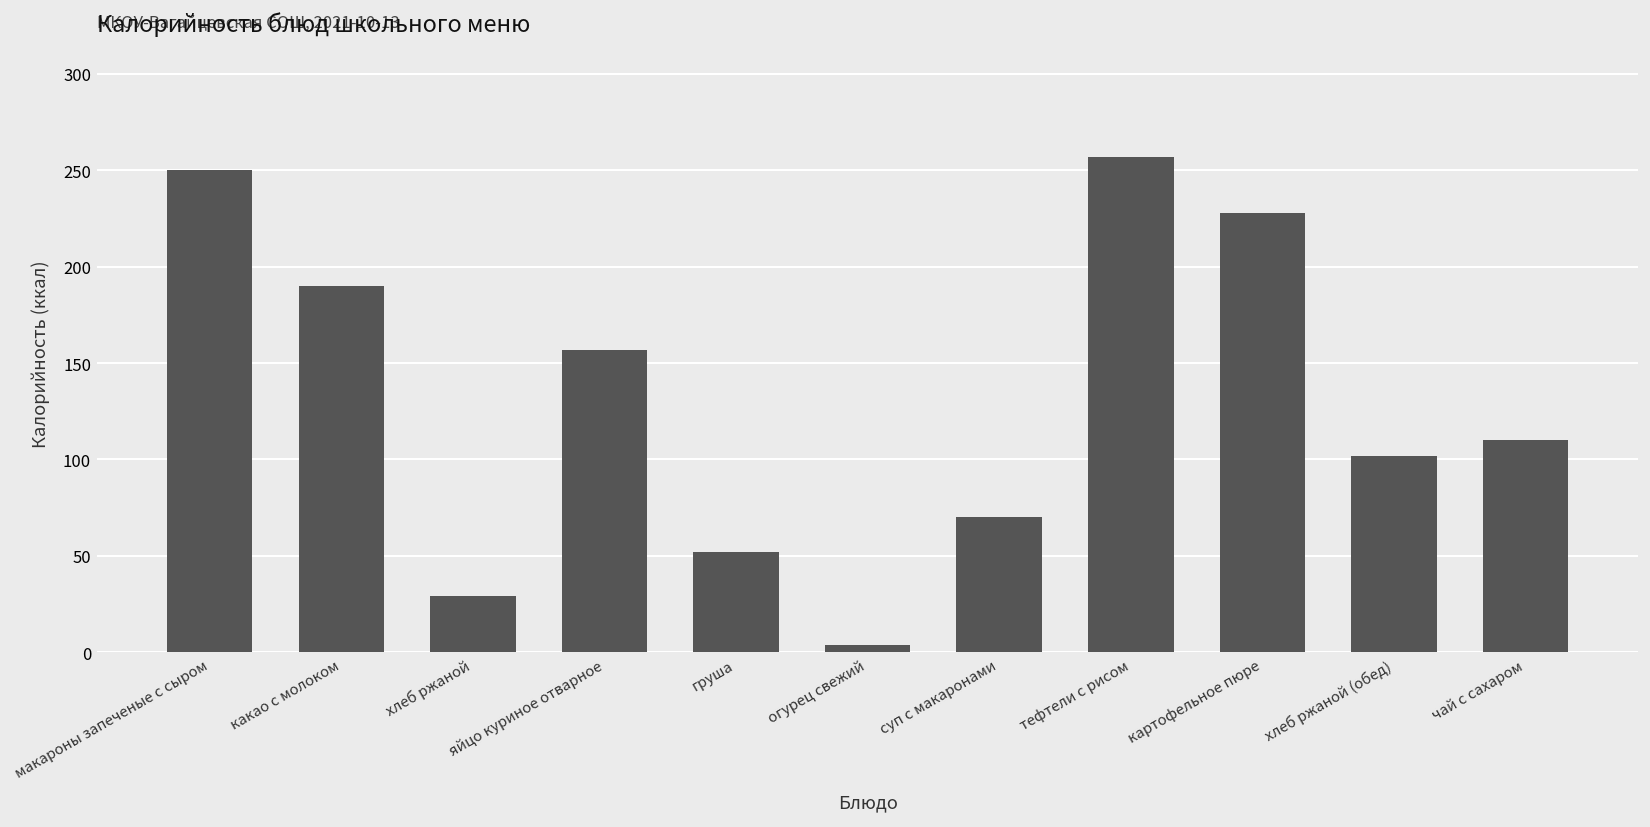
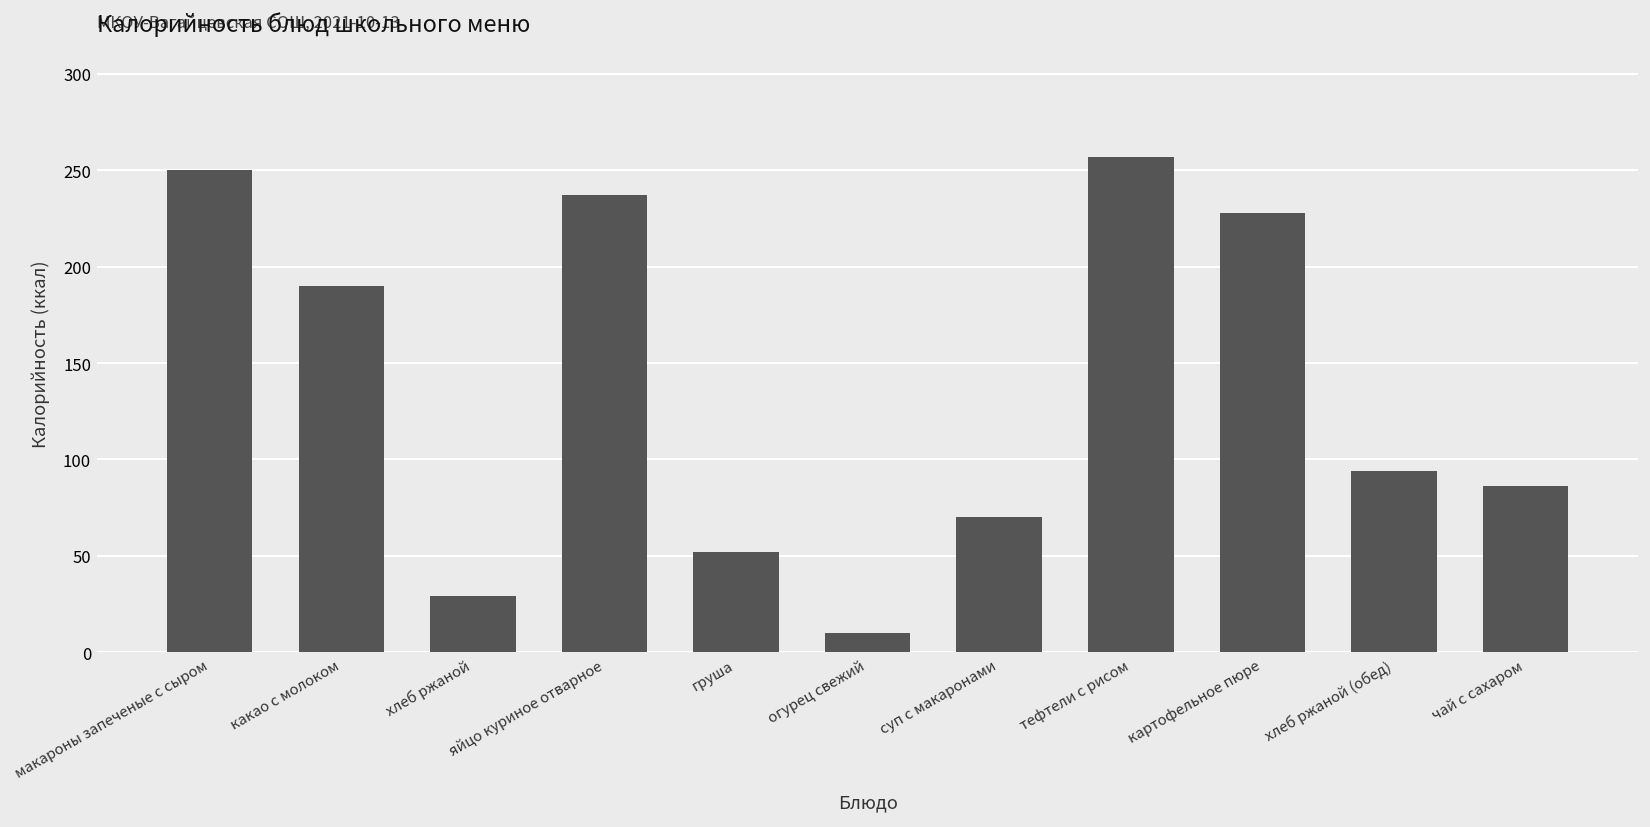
  {
    "макароны запеченые с сыром": 250,
    "какао с молоком": 190,
    "хлеб ржаной": 29,
-   "яйцо куриное отварное": 157,
+   "яйцо куриное отварное": 237,
    "груша": 52,
-   "огурец свежий": 4,
+   "огурец свежий": 10,
    "суп с макаронами": 70,
    "тефтели с рисом": 257,
    "картофельное пюре": 228,
-   "хлеб ржаной (обед)": 102,
-   "чай с сахаром": 110
+   "хлеб ржаной (обед)": 94,
+   "чай с сахаром": 86
  }
